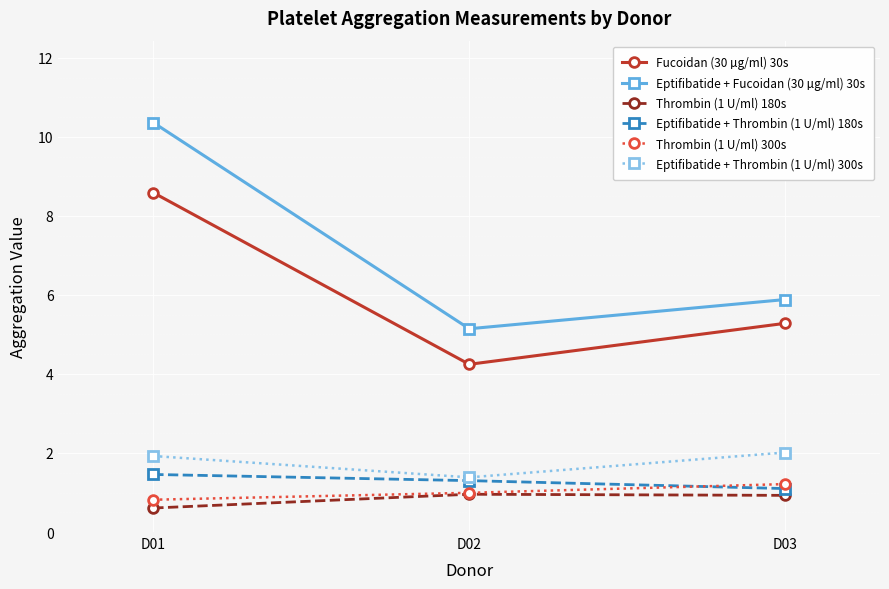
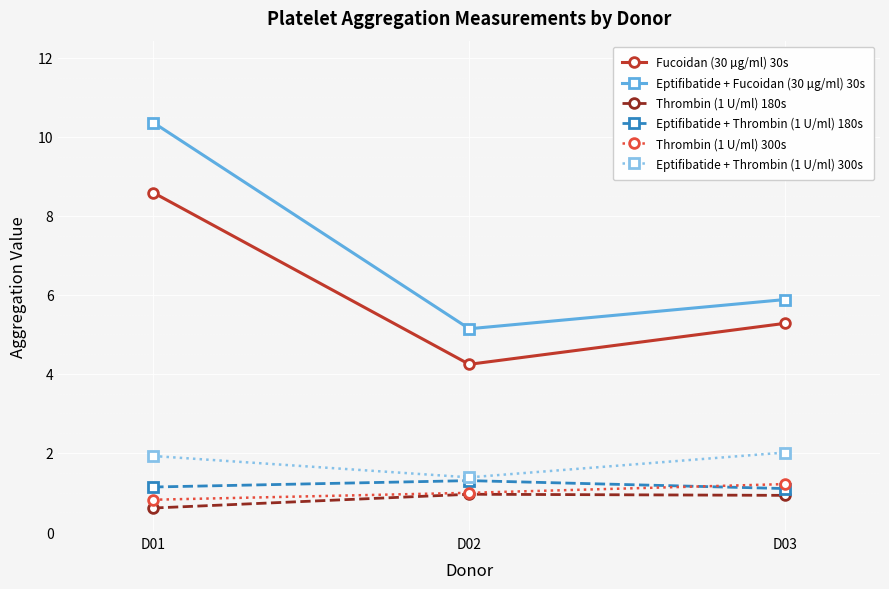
  {
    "Eptifibatide + Thrombin (1 U/ml) 180s": {
-     "D01": 1.5,
+     "D01": 1.1,
      "D02": 1.3,
      "D03": 1.1
    }
  }
